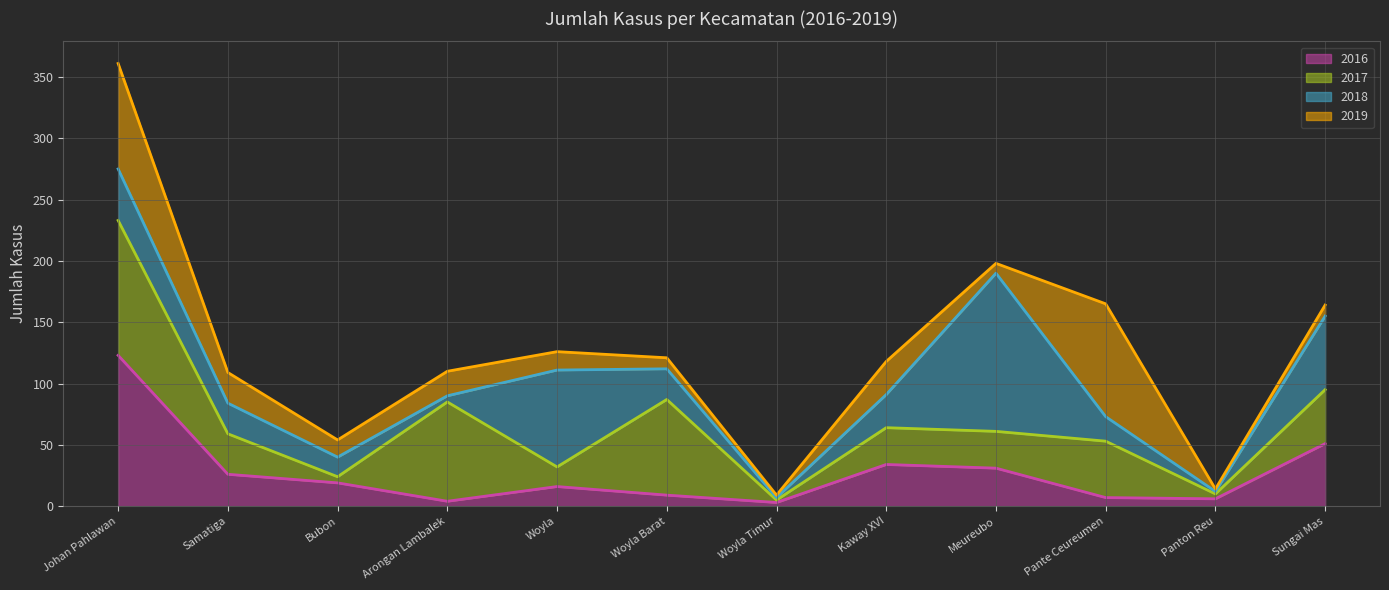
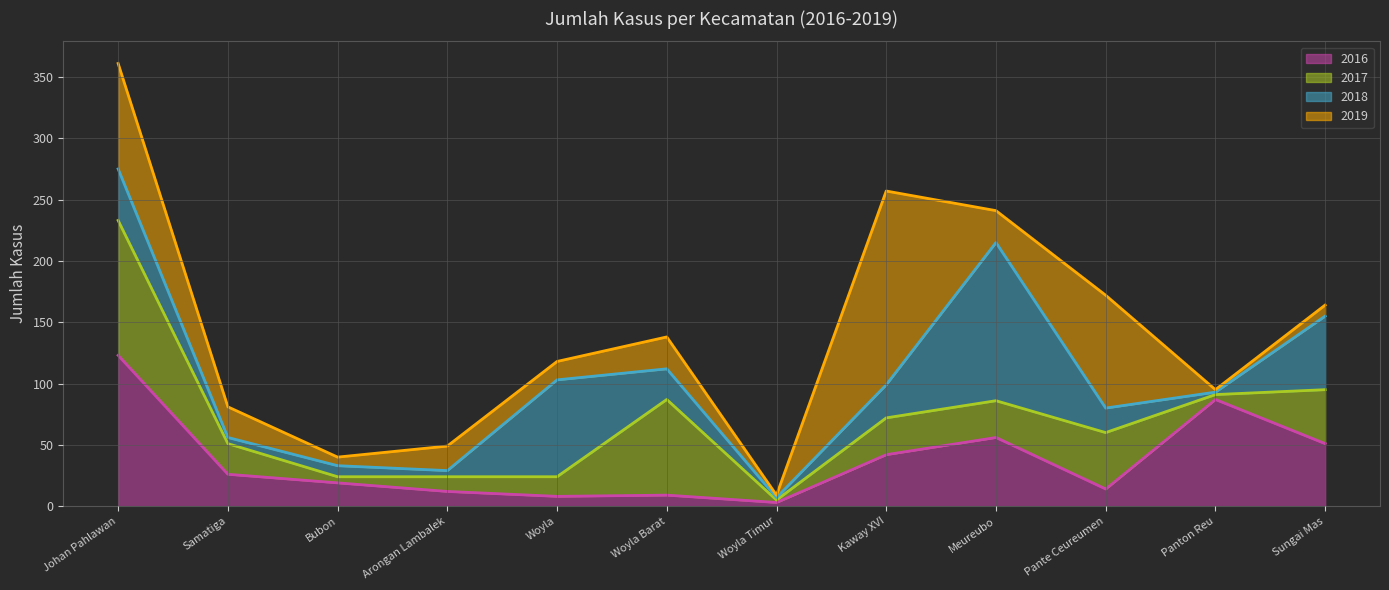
  {
    "2016": {
      "Johan Pahlawan": 123,
      "Samatiga": 26,
      "Bubon": 19,
-     "Arongan Lambalek": 4,
-     "Woyla": 16,
+     "Arongan Lambalek": 12,
+     "Woyla": 8,
      "Woyla Barat": 9,
-     "Kaway XVI": 34,
-     "Meureubo": 31,
-     "Pante Ceureumen": 7,
-     "Panton Reu": 6,
+     "Kaway XVI": 42,
+     "Meureubo": 56,
+     "Pante Ceureumen": 14,
+     "Panton Reu": 87,
      "Sungai Mas": 51
    },
    "2017": {
      "Johan Pahlawan": 110,
-     "Samatiga": 33,
+     "Samatiga": 25,
      "Bubon": 5,
-     "Arongan Lambalek": 81,
+     "Arongan Lambalek": 12,
      "Woyla": 16,
      "Woyla Barat": 78,
      "Kaway XVI": 30,
      "Meureubo": 30,
      "Pante Ceureumen": 46,
      "Sungai Mas": 44
    },
    "2018": {
      "Johan Pahlawan": 42,
-     "Samatiga": 25,
-     "Bubon": 16,
+     "Samatiga": 5,
+     "Bubon": 9,
      "Arongan Lambalek": 5,
      "Woyla": 79,
      "Woyla Barat": 25,
      "Kaway XVI": 27,
      "Meureubo": 129,
      "Pante Ceureumen": 20,
      "Sungai Mas": 60
    },
    "2019": {
      "Johan Pahlawan": 86,
      "Samatiga": 25,
-     "Bubon": 14,
+     "Bubon": 7,
      "Arongan Lambalek": 20,
      "Woyla": 15,
-     "Woyla Barat": 9,
-     "Kaway XVI": 27,
-     "Meureubo": 8,
+     "Woyla Barat": 26,
+     "Kaway XVI": 158,
+     "Meureubo": 26,
      "Pante Ceureumen": 92,
      "Sungai Mas": 9
    }
  }
